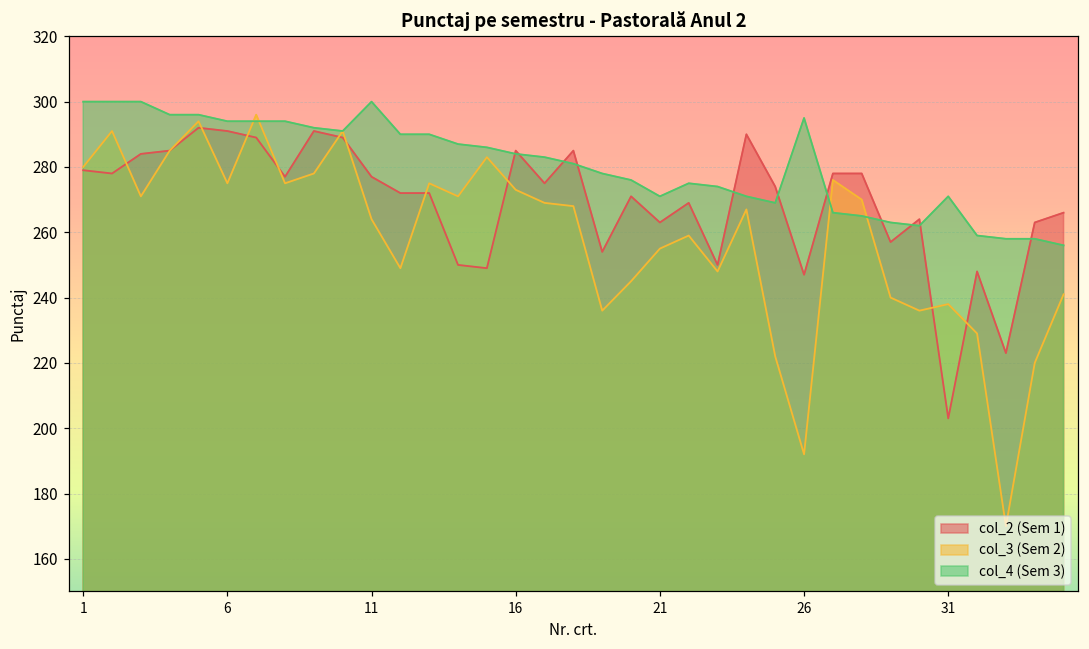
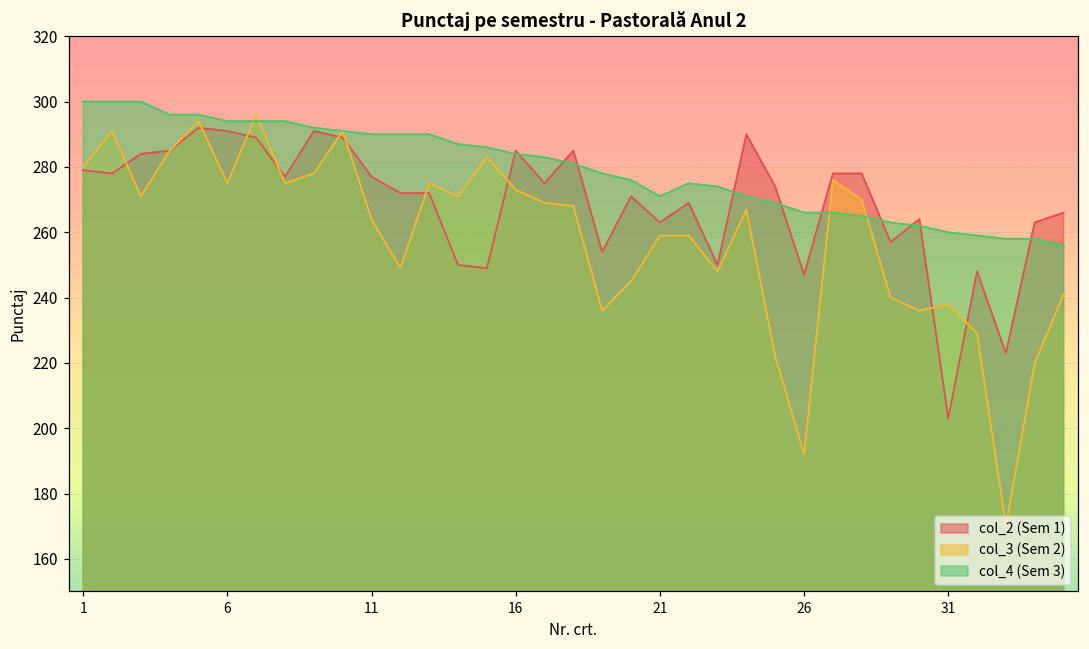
  {
    "col_2 (Sem 1)": {
      "1": 279,
      "6": 291,
      "11": 277,
      "16": 285,
      "21": 263,
      "26": 247,
      "31": 203
    },
    "col_3 (Sem 2)": {
      "1": 280,
      "6": 275,
      "11": 264,
      "16": 273,
-     "21": 255,
+     "21": 259,
      "26": 192,
      "31": 238
    },
    "col_4 (Sem 3)": {
      "1": 300,
      "6": 294,
-     "11": 300,
+     "11": 290,
      "16": 284,
      "21": 271,
-     "26": 295,
-     "31": 271
+     "26": 266,
+     "31": 260
    }
  }
